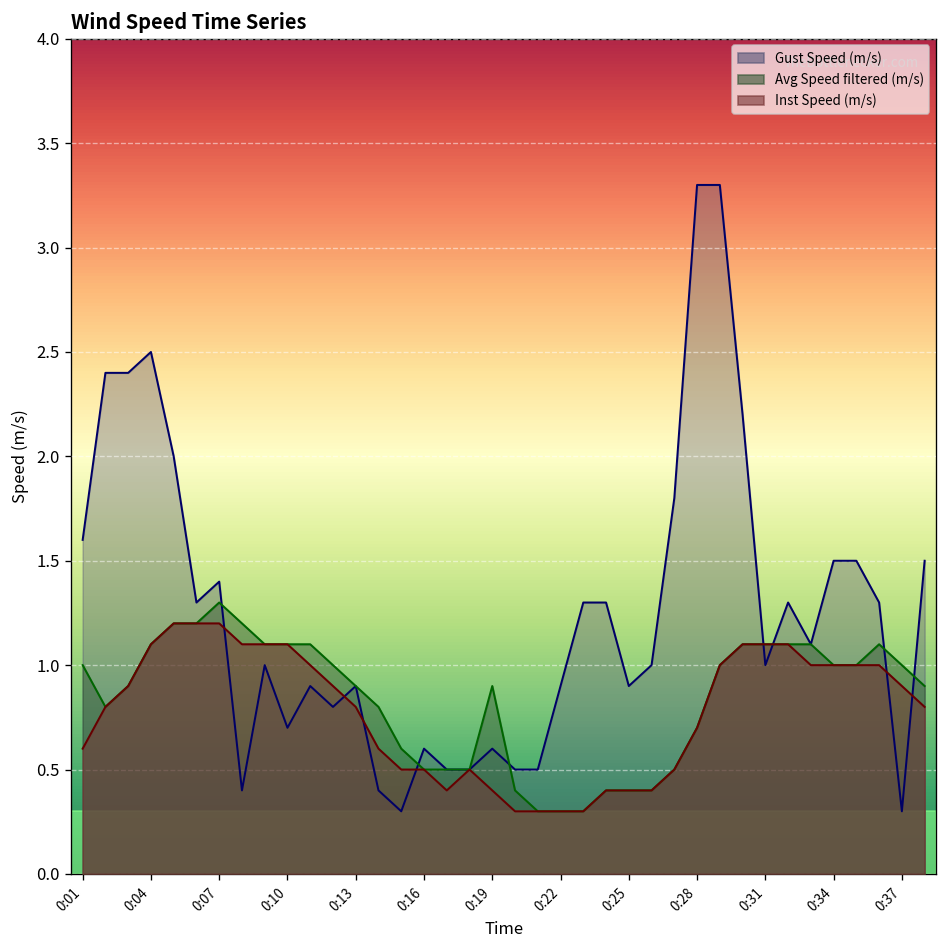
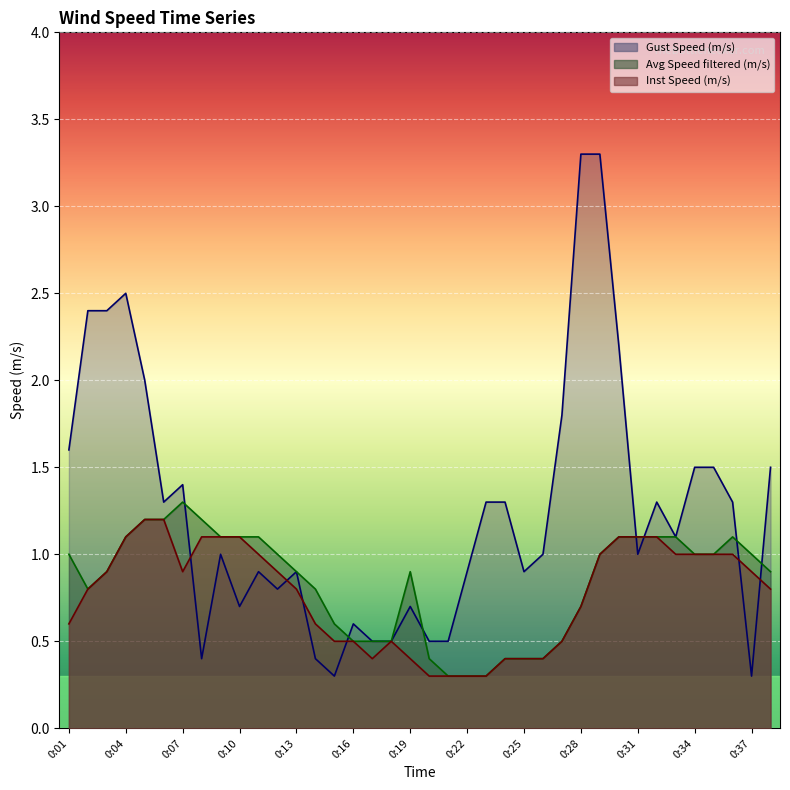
  {
    "Gust Speed (m/s)": {
      "0:01": 1.6,
      "0:04": 2.5,
      "0:07": 1.4,
      "0:10": 0.7,
      "0:16": 0.6,
-     "0:19": 0.6,
+     "0:19": 0.7,
      "0:22": 0.9,
      "0:25": 0.9,
      "0:28": 3.3,
      "0:31": 1.0,
      "0:34": 1.5
    },
    "Avg Speed filtered (m/s)": {
      "0:01": 1.0,
      "0:07": 1.3,
      "0:19": 0.9,
      "0:37": 1.0
    },
    "Inst Speed (m/s)": {
      "0:01": 0.6,
-     "0:07": 1.2,
+     "0:07": 0.9,
      "0:13": 0.8,
      "0:19": 0.4,
      "0:37": 0.9
    }
  }
